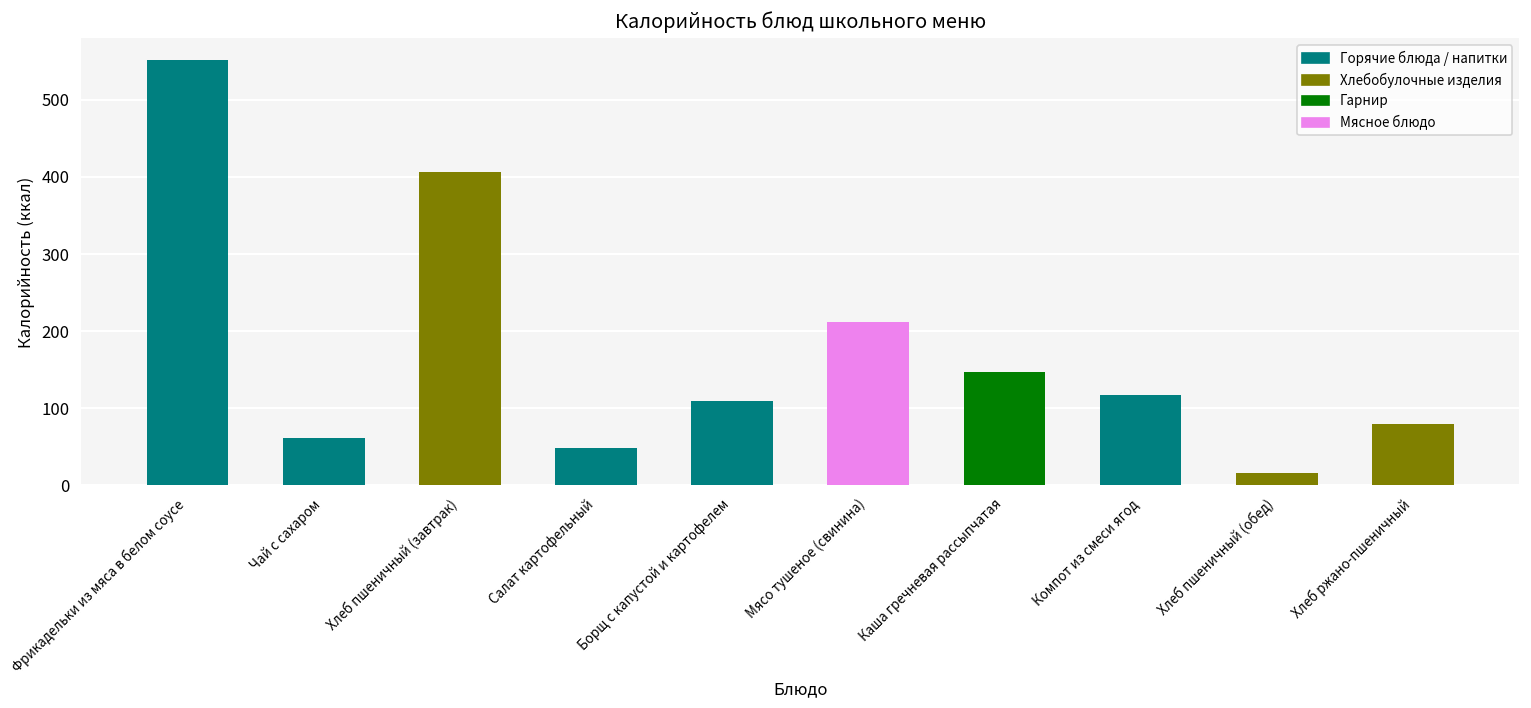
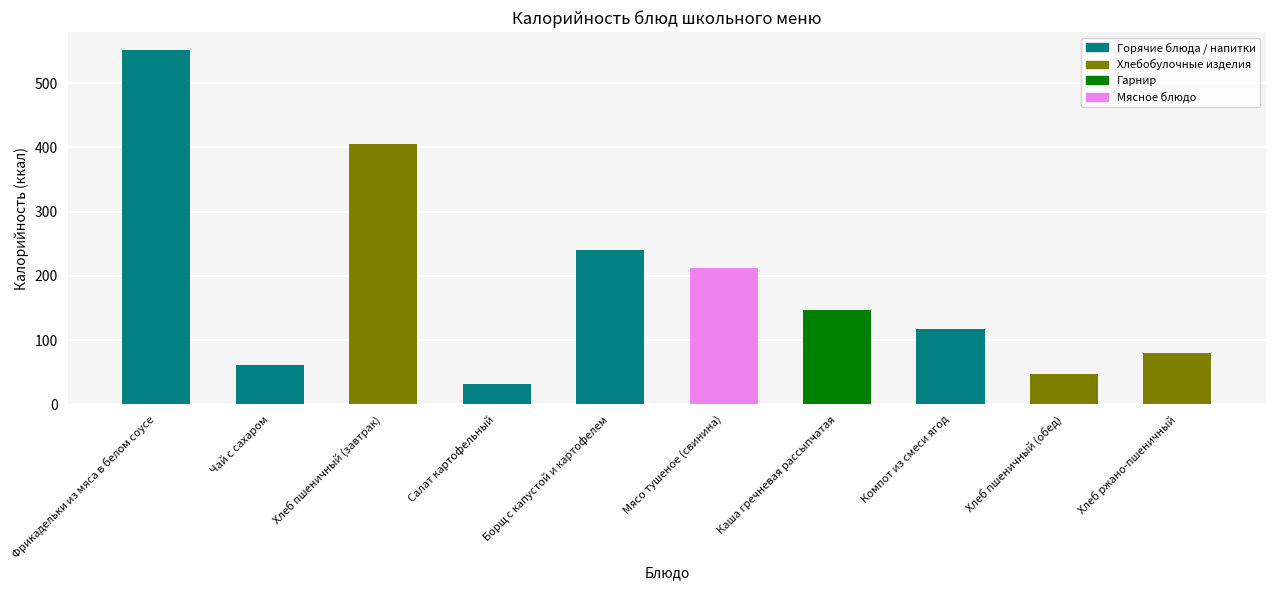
  {
    "Фрикадельки из мяса в белом соусе": 550,
    "Чай с сахаром": 60,
    "Хлеб пшеничный (завтрак)": 410,
-   "Салат картофельный": 50,
-   "Борщ с капустой и картофелем": 110,
+   "Салат картофельный": 30,
+   "Борщ с капустой и картофелем": 240,
    "Мясо тушеное (свинина)": 210,
    "Каша гречневая рассыпчатая": 150,
    "Компот из смеси ягод": 120,
-   "Хлеб пшеничный (обед)": 20,
+   "Хлеб пшеничный (обед)": 50,
    "Хлеб ржано-пшеничный": 80
  }
